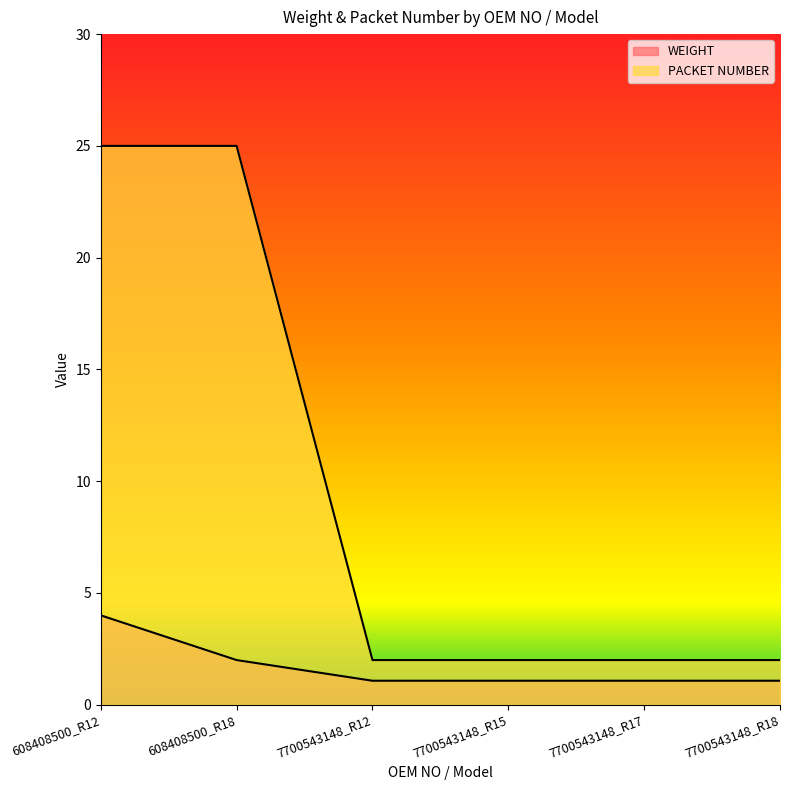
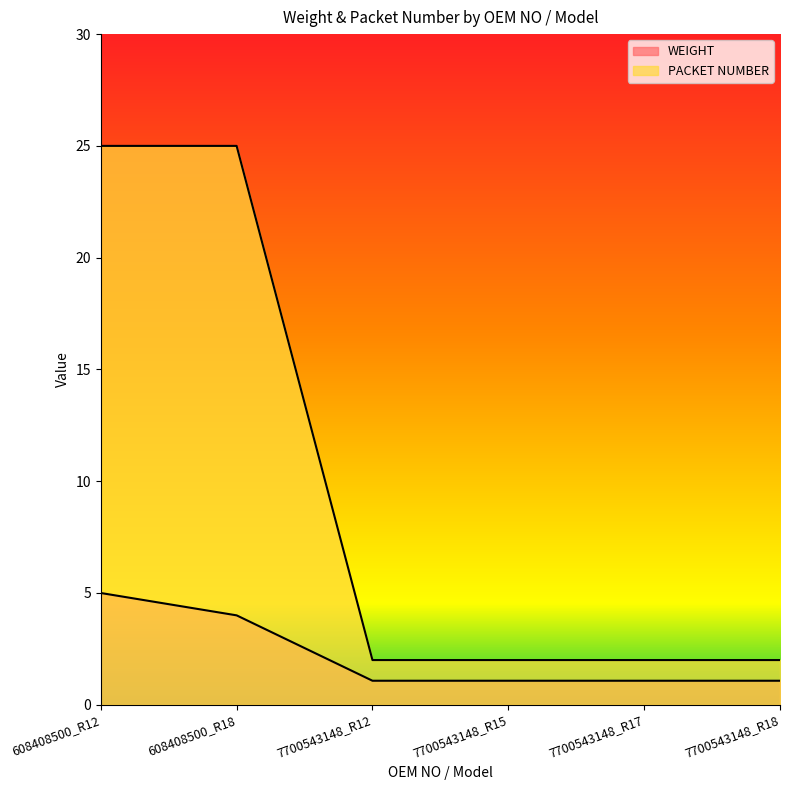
  {
    "WEIGHT": {
-     "608408500_R12": 4,
-     "608408500_R18": 2,
+     "608408500_R12": 5,
+     "608408500_R18": 4,
      "7700543148_R12": 1,
      "7700543148_R15": 1,
      "7700543148_R17": 1,
      "7700543148_R18": 1
    },
    "PACKET NUMBER": {
      "608408500_R12": 25,
      "608408500_R18": 25,
      "7700543148_R12": 2,
      "7700543148_R15": 2,
      "7700543148_R17": 2,
      "7700543148_R18": 2
    }
  }
